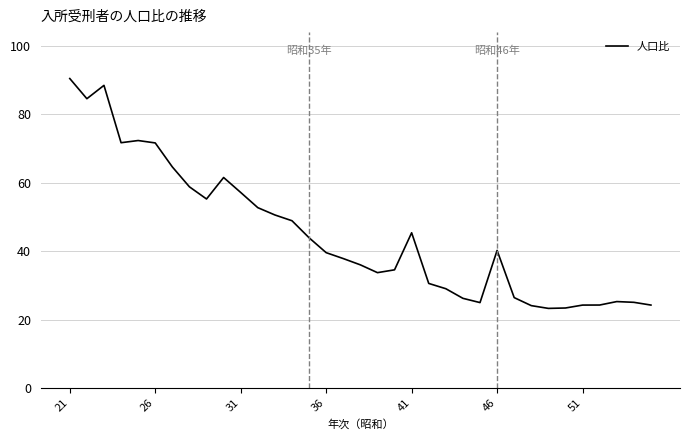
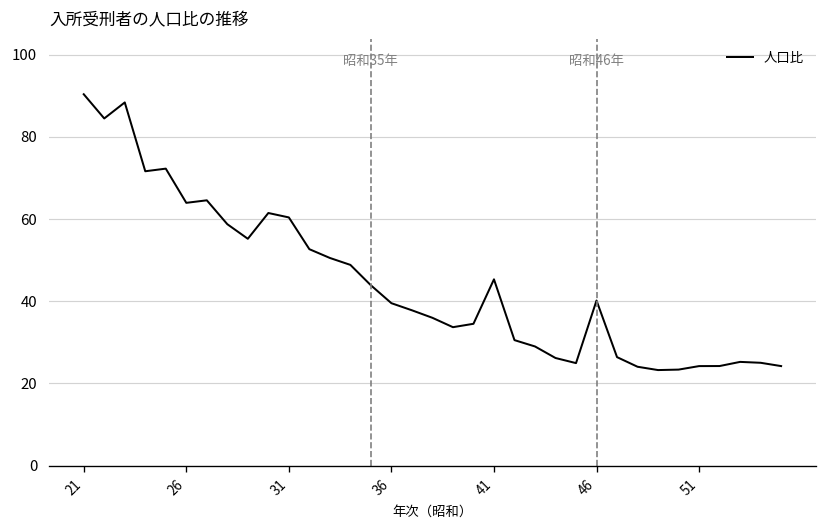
  {
    "21": 90,
-   "26": 72,
-   "31": 57,
+   "26": 64,
+   "31": 60,
    "36": 40,
    "41": 45,
    "46": 40,
    "51": 24
  }
